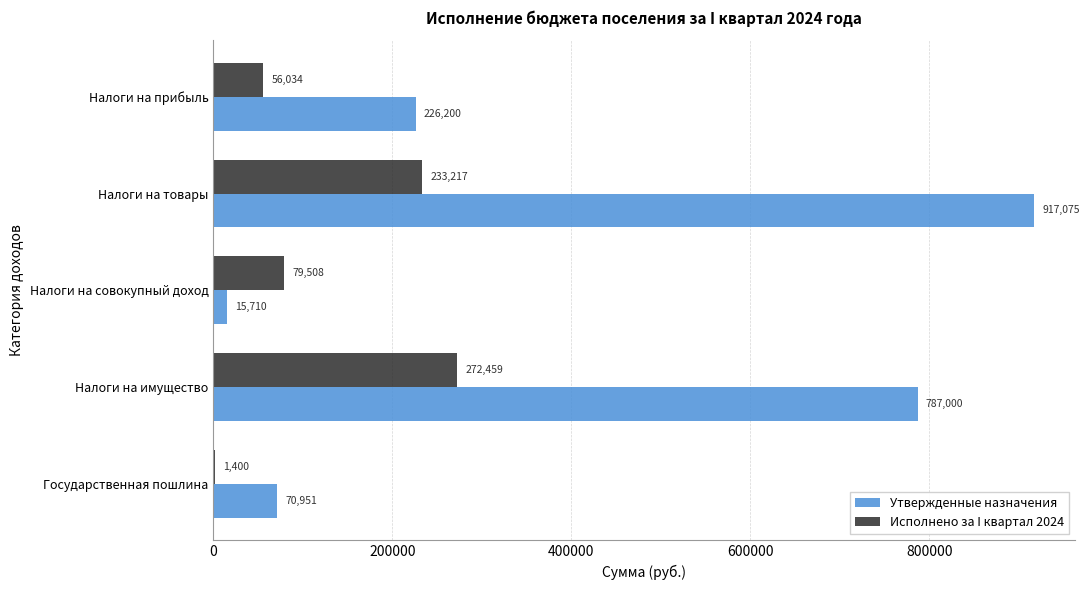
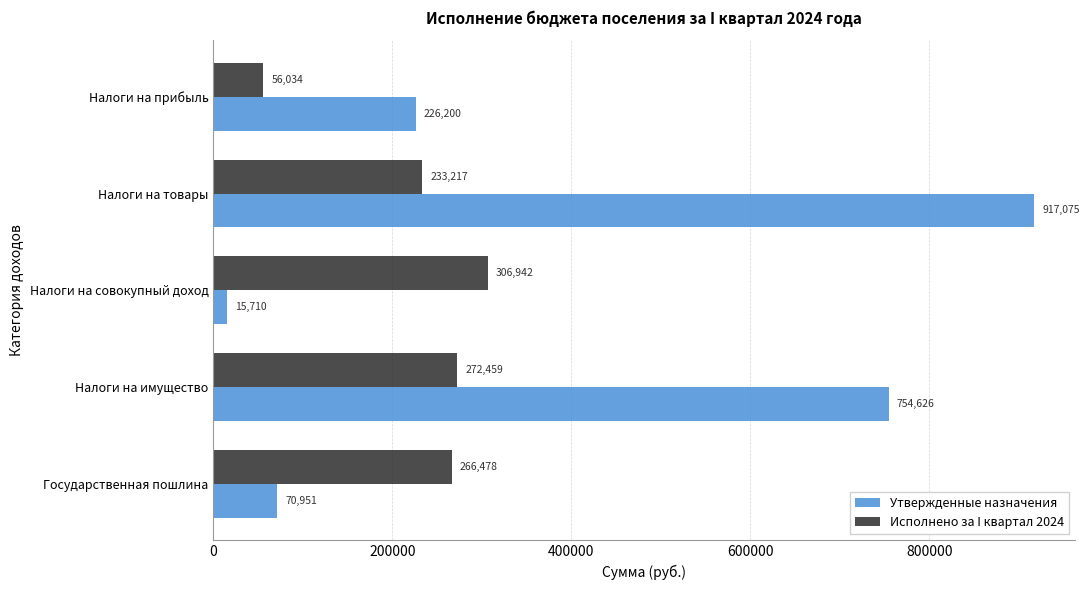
  {
    "Утвержденные назначения": {
      "Налоги на прибыль": "226,200",
      "Налоги на товары": "917,075",
      "Налоги на совокупный доход": "15,710",
-     "Налоги на имущество": "787,000",
+     "Налоги на имущество": "754,626",
      "Государственная пошлина": "70,951"
    },
    "Исполнено за I квартал 2024": {
      "Налоги на прибыль": "56,034",
      "Налоги на товары": "233,217",
-     "Налоги на совокупный доход": "79,508",
+     "Налоги на совокупный доход": "306,942",
      "Налоги на имущество": "272,459",
-     "Государственная пошлина": "1,400"
+     "Государственная пошлина": "266,478"
    }
  }
